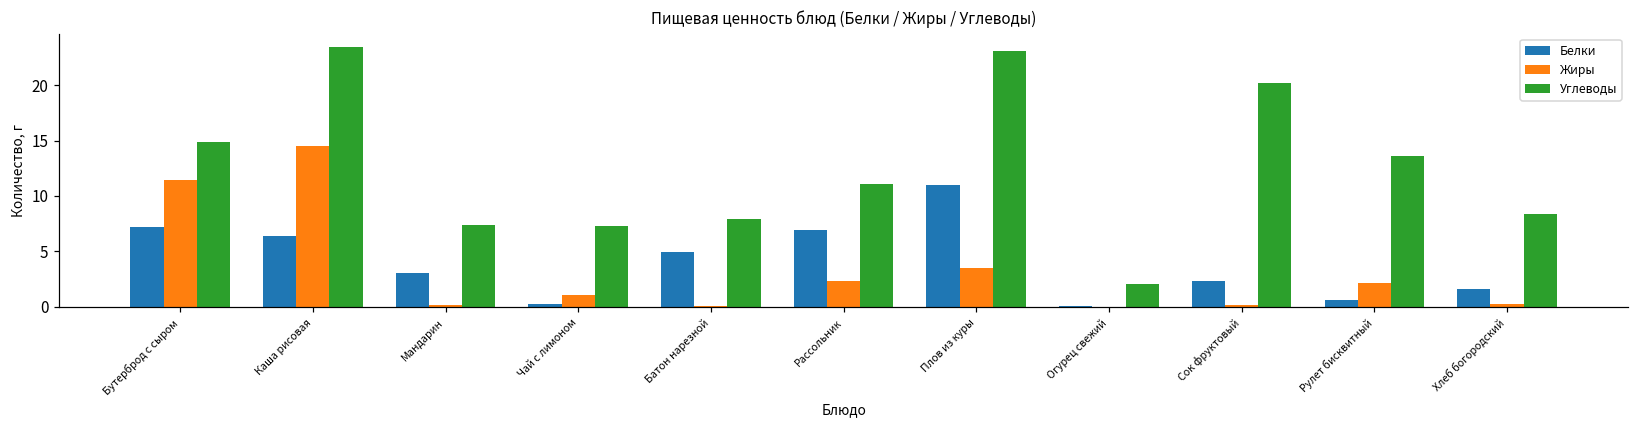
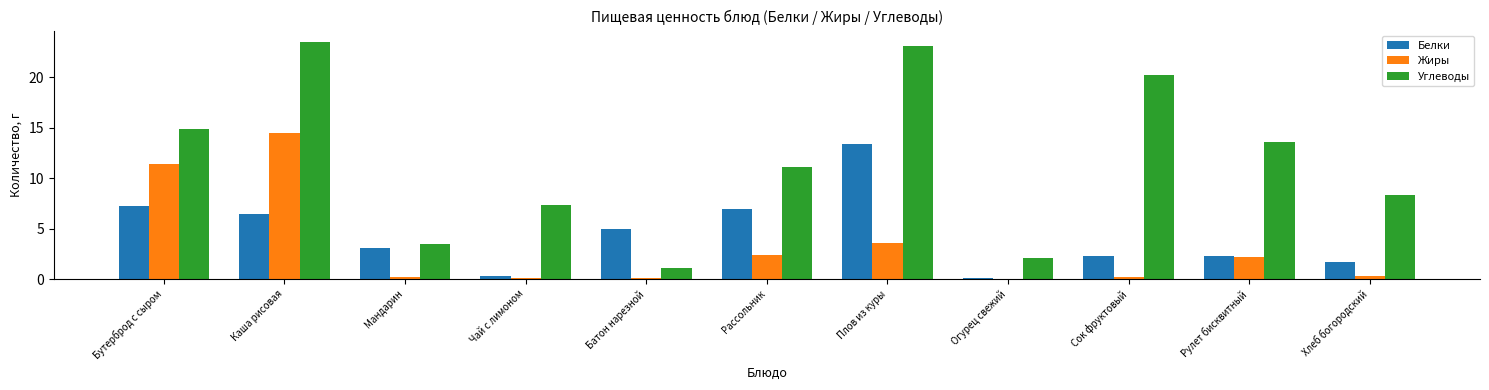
  {
    "Белки": {
      "Бутерброд с сыром": 7.2,
      "Каша рисовая": 6.4,
      "Мандарин": 3.1,
      "Чай с лимоном": 0.3,
      "Батон нарезной": 4.9,
      "Рассольник": 7.0,
-     "Плов из куры": 11.0,
+     "Плов из куры": 13.4,
      "Сок фруктовый": 2.3,
-     "Рулет бисквитный": 0.6,
+     "Рулет бисквитный": 2.3,
      "Хлеб богородский": 1.7
    },
    "Жиры": {
      "Бутерброд с сыром": 11.4,
      "Каша рисовая": 14.5,
-     "Чай с лимоном": 1.1,
+     "Чай с лимоном": 0.1,
      "Рассольник": 2.4,
      "Плов из куры": 3.5,
      "Огурец свежий": 0.0,
      "Рулет бисквитный": 2.2,
      "Хлеб богородский": 0.3
    },
    "Углеводы": {
      "Бутерброд с сыром": 14.9,
      "Каша рисовая": 23.5,
-     "Мандарин": 7.4,
+     "Мандарин": 3.5,
      "Чай с лимоном": 7.3,
-     "Батон нарезной": 7.9,
+     "Батон нарезной": 1.1,
      "Рассольник": 11.1,
      "Плов из куры": 23.1,
      "Огурец свежий": 2.0,
      "Сок фруктовый": 20.2,
      "Рулет бисквитный": 13.6,
      "Хлеб богородский": 8.4
    }
  }
